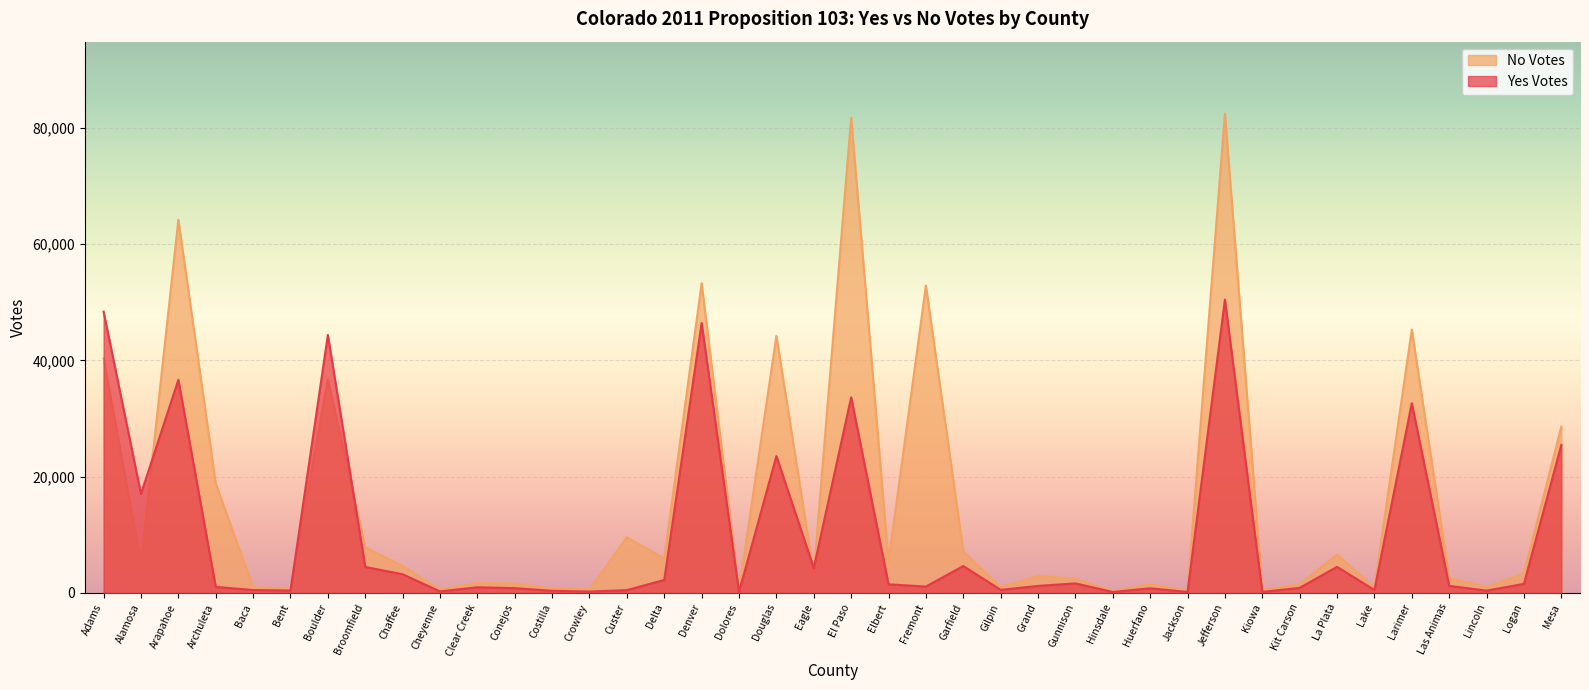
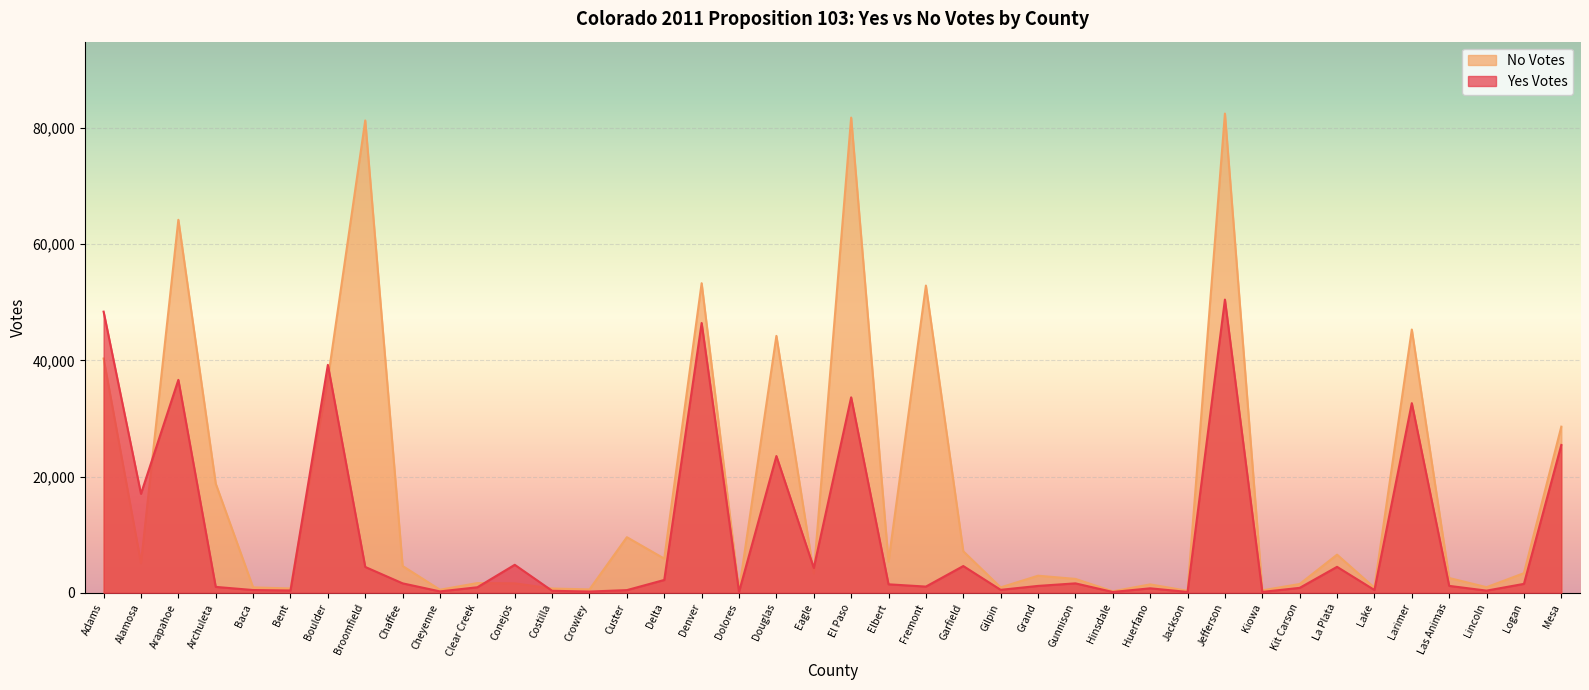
  {
    "No Votes": {
      "Adams": "40,000",
      "Alamosa": "5,000",
      "Arapahoe": "64,000",
      "Archuleta": "19,000",
      "Baca": "1,000",
      "Boulder": "37,000",
-     "Broomfield": "8,000",
+     "Broomfield": "81,000",
      "Chaffee": "5,000",
      "Clear Creek": "2,000",
      "Conejos": "2,000",
      "Custer": "10,000",
      "Delta": "6,000",
      "Denver": "53,000",
      "Douglas": "44,000",
      "Eagle": "3,000",
      "El Paso": "82,000",
      "Elbert": "5,000",
      "Fremont": "53,000",
      "Garfield": "7,000",
      "Grand": "3,000",
      "Gunnison": "2,000",
      "Huerfano": "1,000",
      "Jefferson": "82,000",
      "Kit Carson": "2,000",
      "La Plata": "7,000",
      "Larimer": "45,000",
      "Las Animas": "3,000",
      "Lincoln": "1,000",
      "Logan": "3,000",
      "Mesa": "29,000"
    },
    "Yes Votes": {
      "Adams": "48,000",
      "Alamosa": "17,000",
      "Arapahoe": "37,000",
      "Archuleta": "1,000",
      "Baca": "0",
-     "Boulder": "44,000",
+     "Boulder": "39,000",
      "Broomfield": "4,000",
-     "Chaffee": "3,000",
+     "Chaffee": "2,000",
      "Clear Creek": "1,000",
-     "Conejos": "1,000",
+     "Conejos": "5,000",
      "Custer": "0",
      "Delta": "2,000",
      "Denver": "46,000",
      "Douglas": "24,000",
      "Eagle": "4,000",
      "El Paso": "34,000",
      "Elbert": "1,000",
      "Fremont": "1,000",
      "Garfield": "5,000",
      "Grand": "1,000",
      "Gunnison": "2,000",
      "Huerfano": "1,000",
      "Jefferson": "50,000",
      "Kit Carson": "1,000",
      "La Plata": "4,000",
      "Larimer": "33,000",
      "Las Animas": "1,000",
      "Lincoln": "0",
      "Logan": "2,000",
      "Mesa": "25,000"
    }
  }
